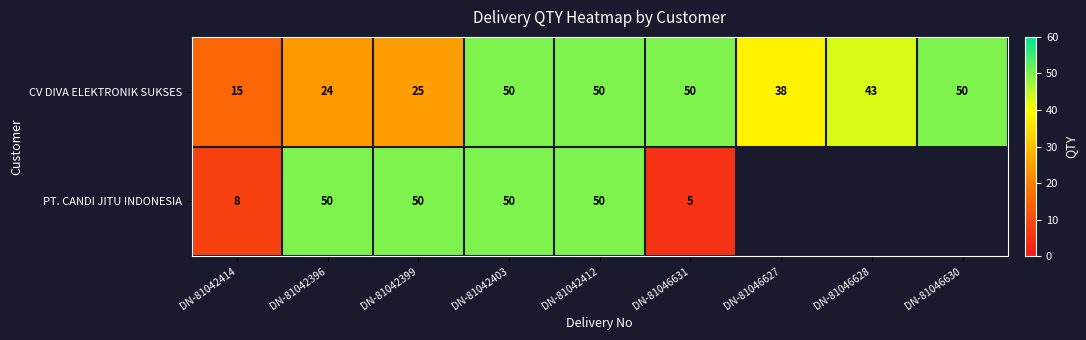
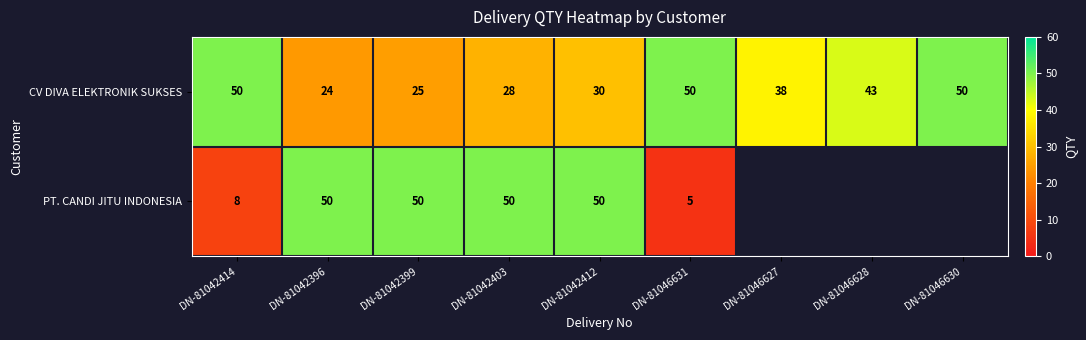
  {
    "CV DIVA ELEKTRONIK SUKSES": {
-     "DN-81042414": 15,
+     "DN-81042414": 50,
      "DN-81042396": 24,
      "DN-81042399": 25,
-     "DN-81042403": 50,
-     "DN-81042412": 50,
+     "DN-81042403": 28,
+     "DN-81042412": 30,
      "DN-81046631": 50,
      "DN-81046627": 38,
      "DN-81046628": 43,
      "DN-81046630": 50
    },
    "PT. CANDI JITU INDONESIA": {
      "DN-81042414": 8,
      "DN-81042396": 50,
      "DN-81042399": 50,
      "DN-81042403": 50,
      "DN-81042412": 50,
      "DN-81046631": 5
    }
  }
